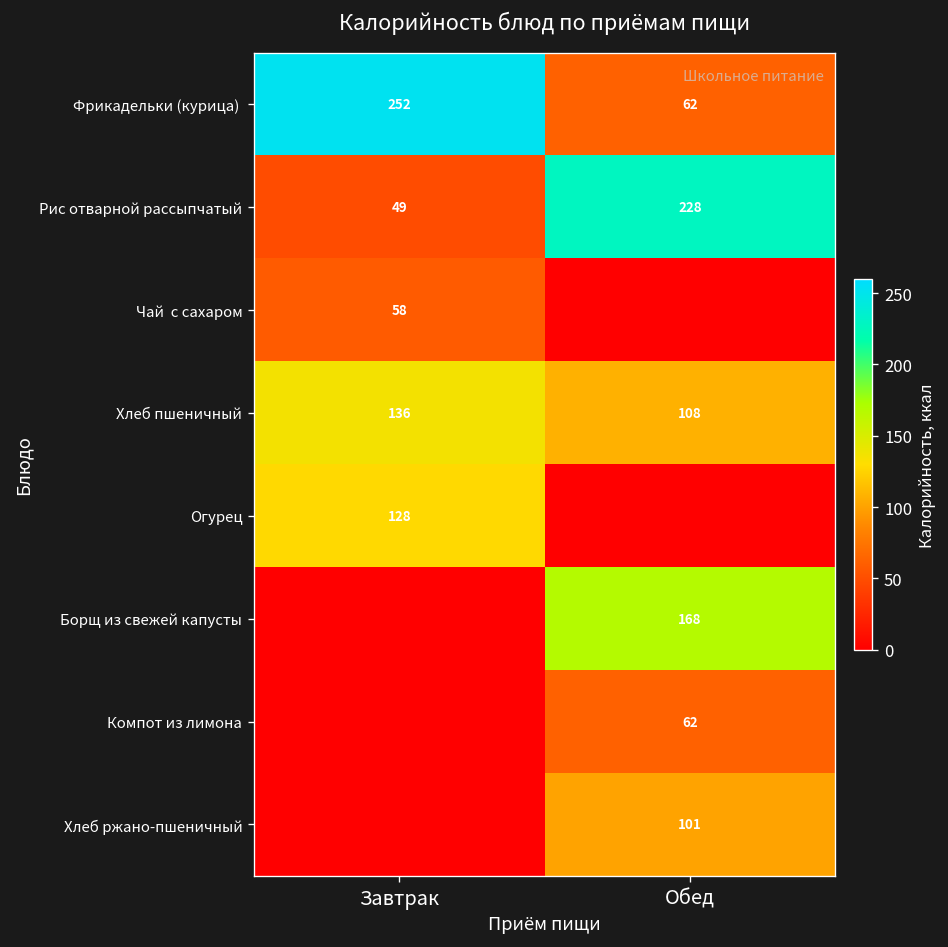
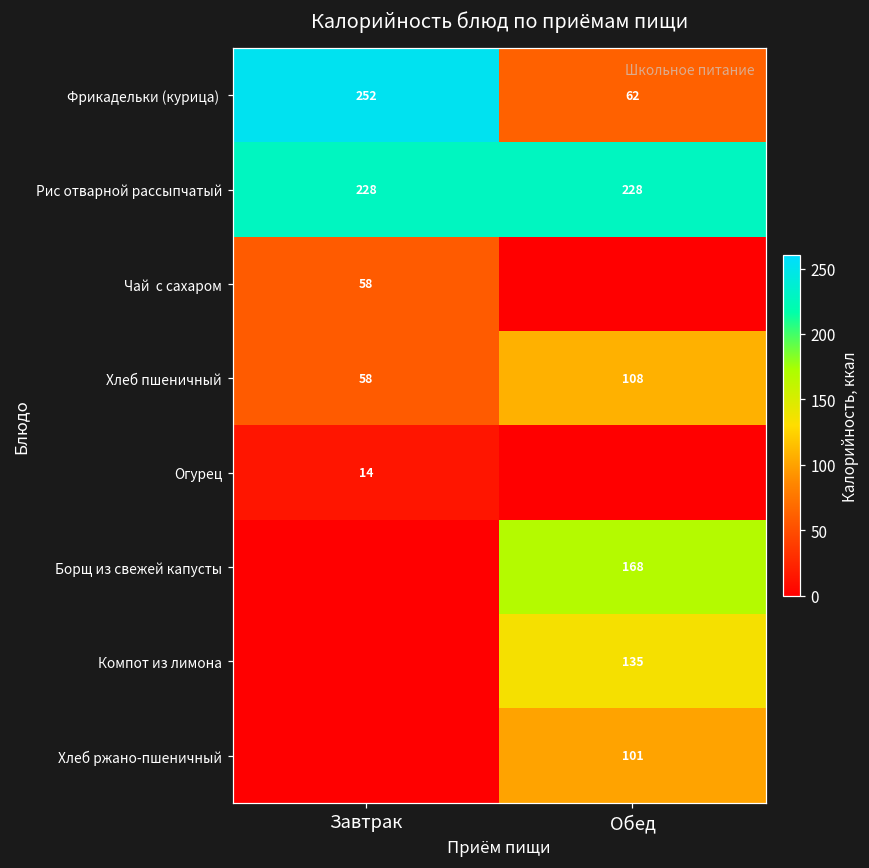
  {
    "Фрикадельки (курица)": {
      "Завтрак": 252
    },
    "Рис отварной рассыпчатый": {
-     "Завтрак": 49,
+     "Завтрак": 228,
      "Обед": 228
    },
    "Чай с сахаром": {
      "Завтрак": 58
    },
    "Хлеб пшеничный": {
-     "Завтрак": 136,
+     "Завтрак": 58,
      "Обед": 108
    },
    "Огурец": {
-     "Завтрак": 128
+     "Завтрак": 14
    },
    "Борщ из свежей капусты": {
      "Обед": 168
    },
    "Компот из лимона": {
-     "Обед": 62
+     "Обед": 135
    },
    "Хлеб ржано-пшеничный": {
      "Обед": 101
    }
  }
